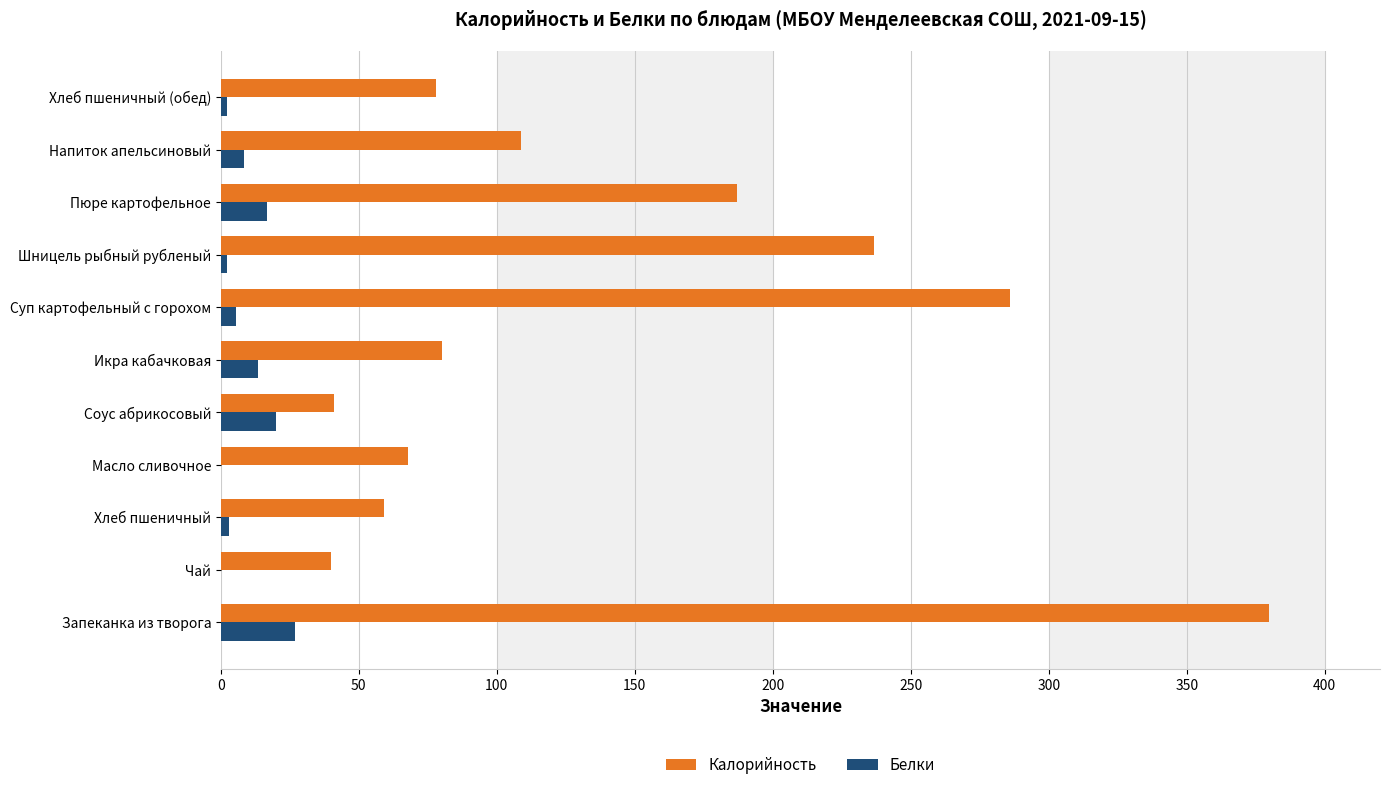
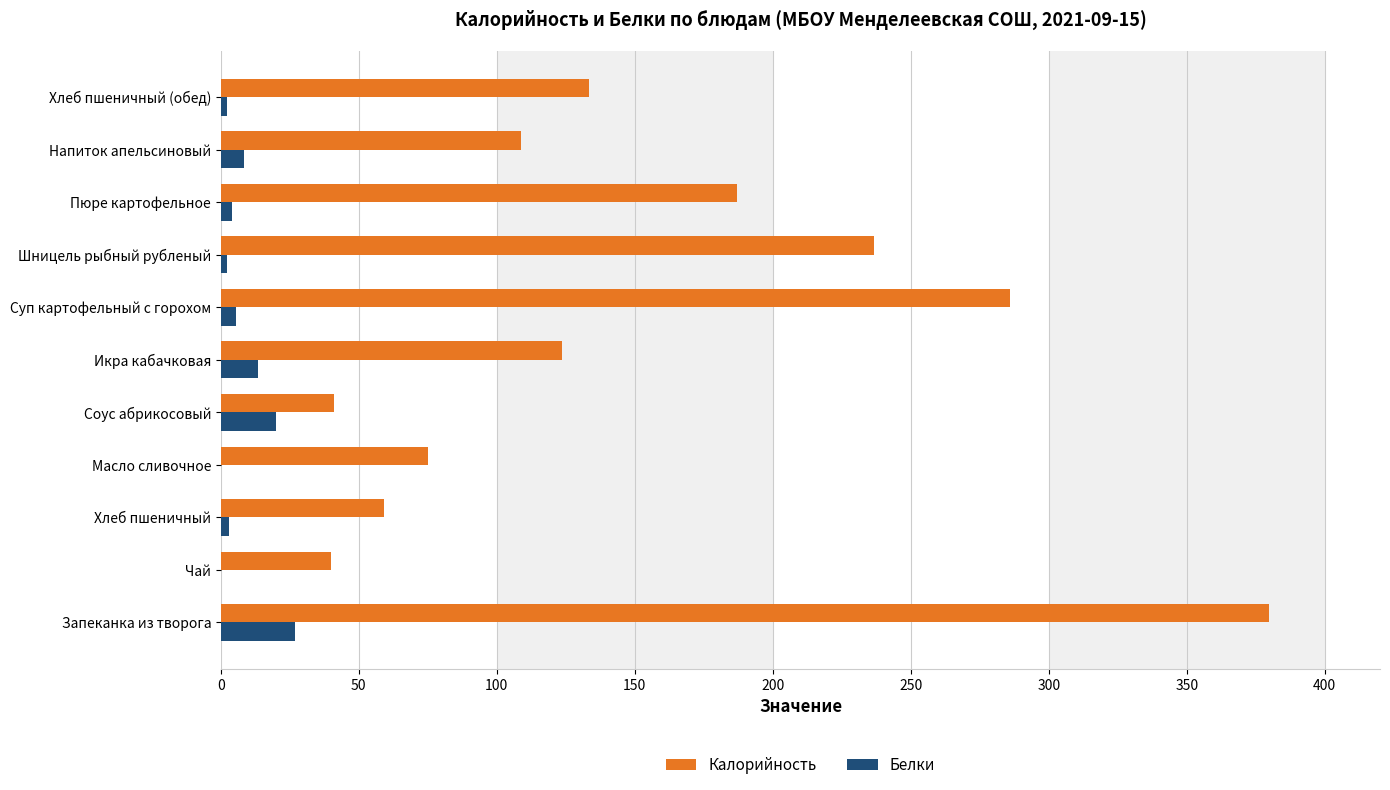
  {
    "Калорийность": {
-     "Хлеб пшеничный (обед)": 78,
+     "Хлеб пшеничный (обед)": 134,
      "Напиток апельсиновый": 109,
      "Пюре картофельное": 187,
      "Шницель рыбный рубленый": 237,
      "Суп картофельный с горохом": 286,
-     "Икра кабачковая": 80,
+     "Икра кабачковая": 124,
      "Соус абрикосовый": 41,
-     "Масло сливочное": 68,
+     "Масло сливочное": 75,
      "Хлеб пшеничный": 59,
      "Чай": 40,
      "Запеканка из творога": 380
    },
    "Белки": {
      "Хлеб пшеничный (обед)": 2,
      "Напиток апельсиновый": 9,
-     "Пюре картофельное": 17,
+     "Пюре картофельное": 4,
      "Шницель рыбный рубленый": 2,
      "Суп картофельный с горохом": 6,
      "Икра кабачковая": 14,
      "Соус абрикосовый": 20,
      "Хлеб пшеничный": 3,
      "Чай": 0,
      "Запеканка из творога": 27
    }
  }
